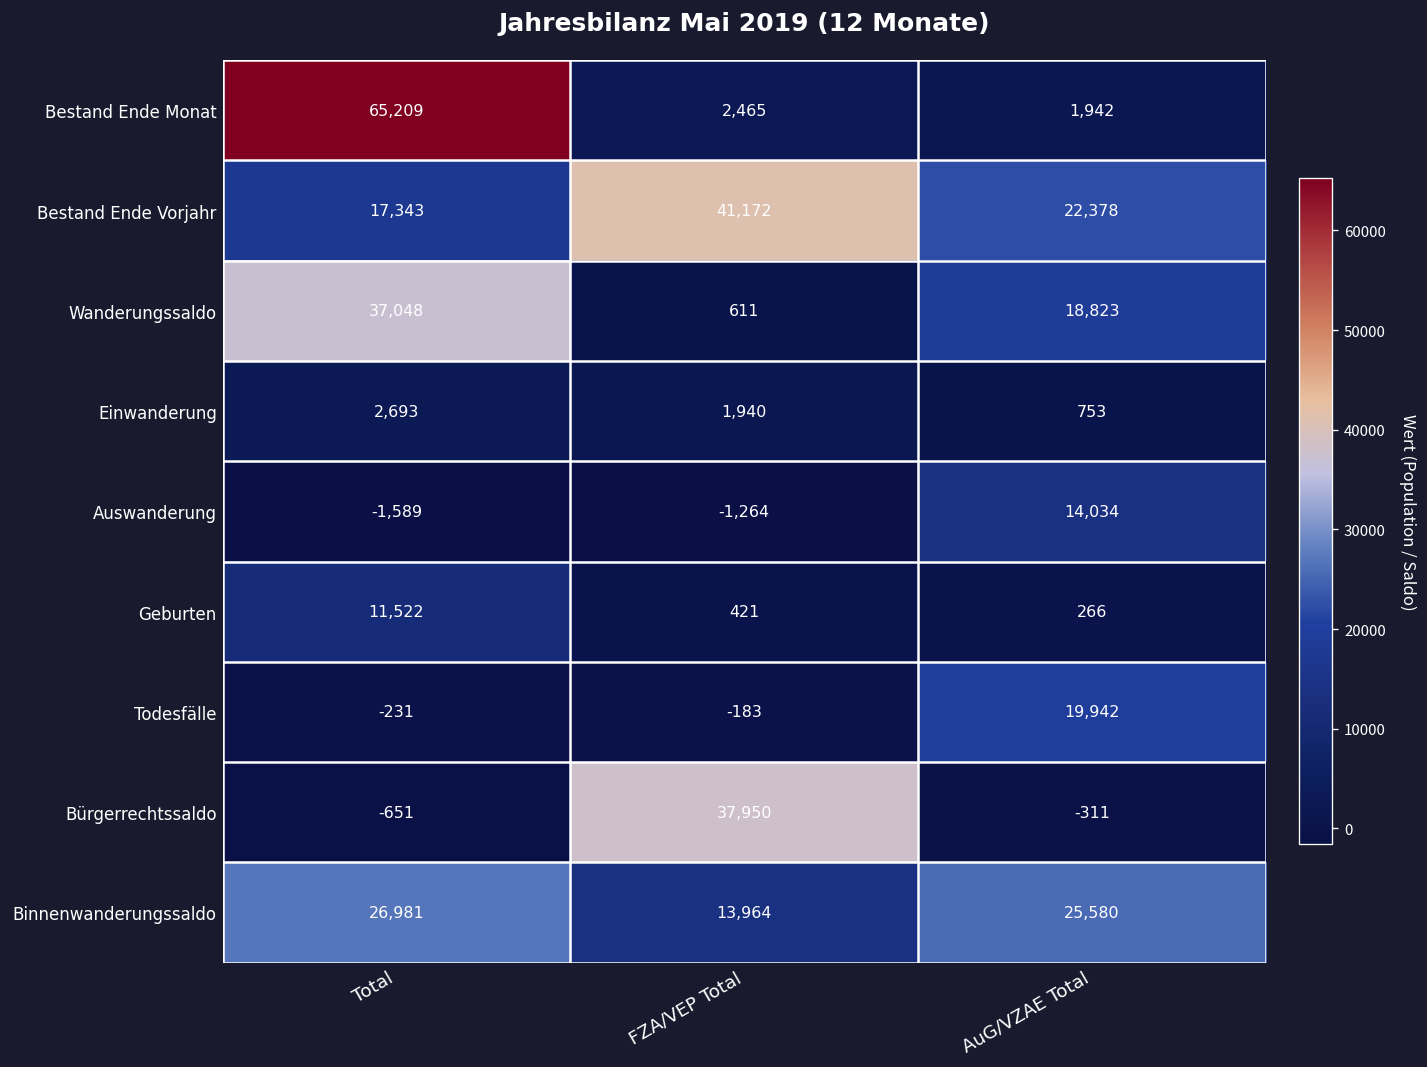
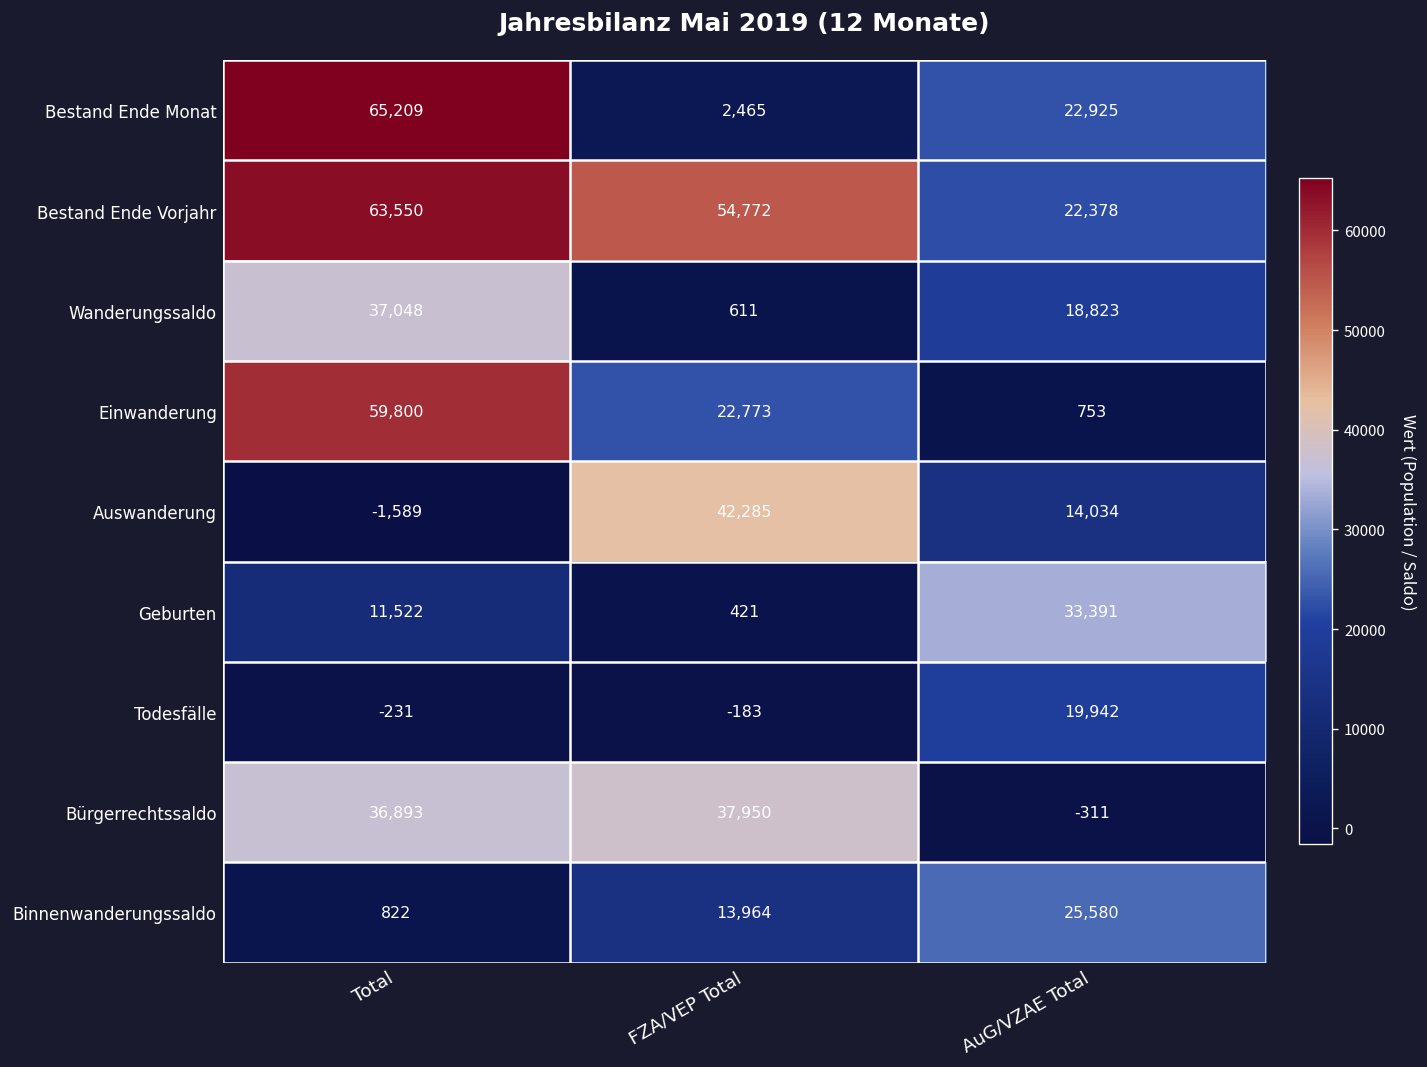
  {
    "Bestand Ende Monat": {
      "Total": "65,209",
      "FZA/VEP Total": "2,465",
-     "AuG/VZAE Total": "1,942"
+     "AuG/VZAE Total": "22,925"
    },
    "Bestand Ende Vorjahr": {
-     "Total": "17,343",
-     "FZA/VEP Total": "41,172",
+     "Total": "63,550",
+     "FZA/VEP Total": "54,772",
      "AuG/VZAE Total": "22,378"
    },
    "Wanderungssaldo": {
      "Total": "37,048",
      "FZA/VEP Total": "611",
      "AuG/VZAE Total": "18,823"
    },
    "Einwanderung": {
-     "Total": "2,693",
-     "FZA/VEP Total": "1,940",
+     "Total": "59,800",
+     "FZA/VEP Total": "22,773",
      "AuG/VZAE Total": "753"
    },
    "Auswanderung": {
      "Total": "-1,589",
-     "FZA/VEP Total": "-1,264",
+     "FZA/VEP Total": "42,285",
      "AuG/VZAE Total": "14,034"
    },
    "Geburten": {
      "Total": "11,522",
      "FZA/VEP Total": "421",
-     "AuG/VZAE Total": "266"
+     "AuG/VZAE Total": "33,391"
    },
    "Todesfälle": {
      "Total": "-231",
      "FZA/VEP Total": "-183",
      "AuG/VZAE Total": "19,942"
    },
    "Bürgerrechtssaldo": {
-     "Total": "-651",
+     "Total": "36,893",
      "FZA/VEP Total": "37,950",
      "AuG/VZAE Total": "-311"
    },
    "Binnenwanderungssaldo": {
-     "Total": "26,981",
+     "Total": "822",
      "FZA/VEP Total": "13,964",
      "AuG/VZAE Total": "25,580"
    }
  }
